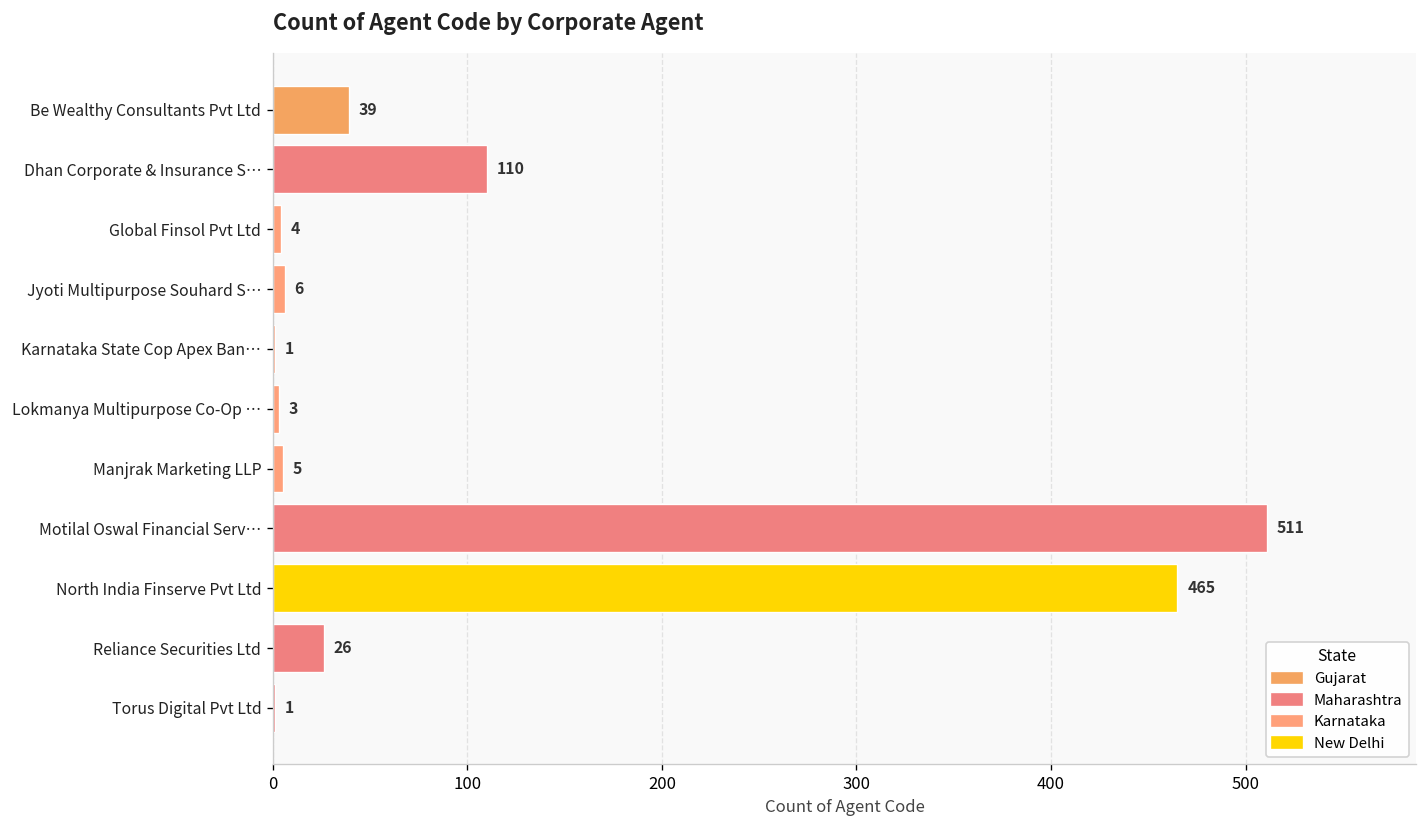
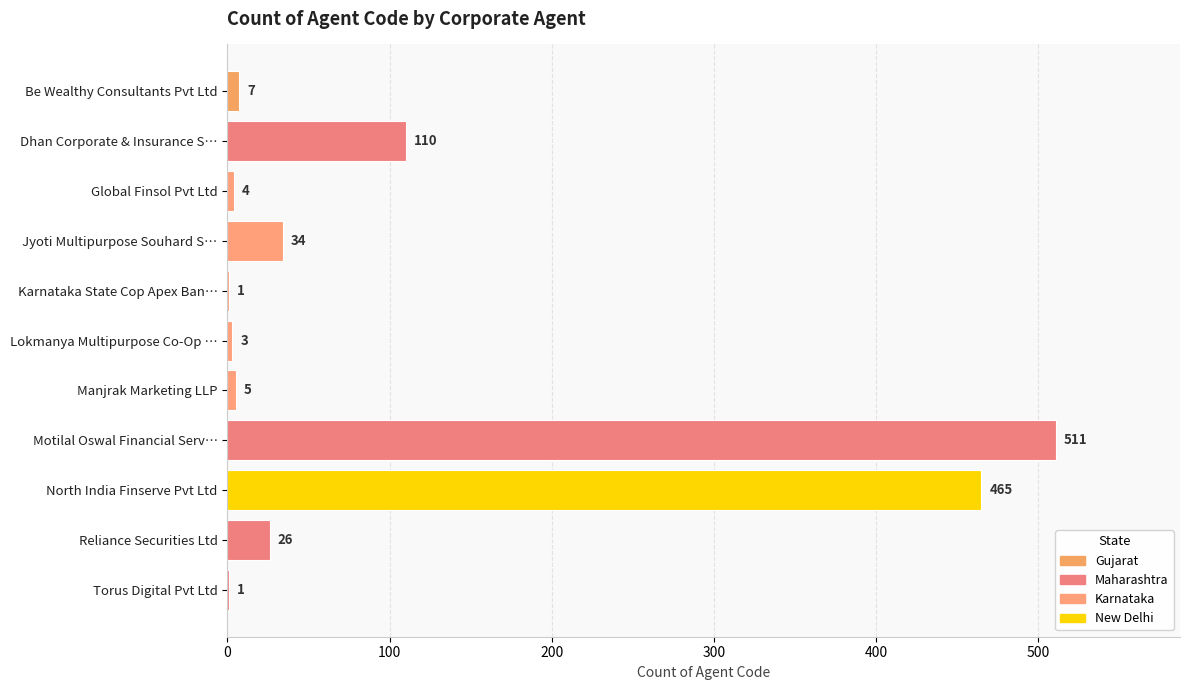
  {
-   "Be Wealthy Consultants Pvt Ltd": 39,
+   "Be Wealthy Consultants Pvt Ltd": 7,
    "Dhan Corporate & Insurance S…": 110,
    "Global Finsol Pvt Ltd": 4,
-   "Jyoti Multipurpose Souhard S…": 6,
+   "Jyoti Multipurpose Souhard S…": 34,
    "Karnataka State Cop Apex Ban…": 1,
    "Lokmanya Multipurpose Co-Op …": 3,
    "Manjrak Marketing LLP": 5,
    "Motilal Oswal Financial Serv…": 511,
    "North India Finserve Pvt Ltd": 465,
    "Reliance Securities Ltd": 26,
    "Torus Digital Pvt Ltd": 1
  }
